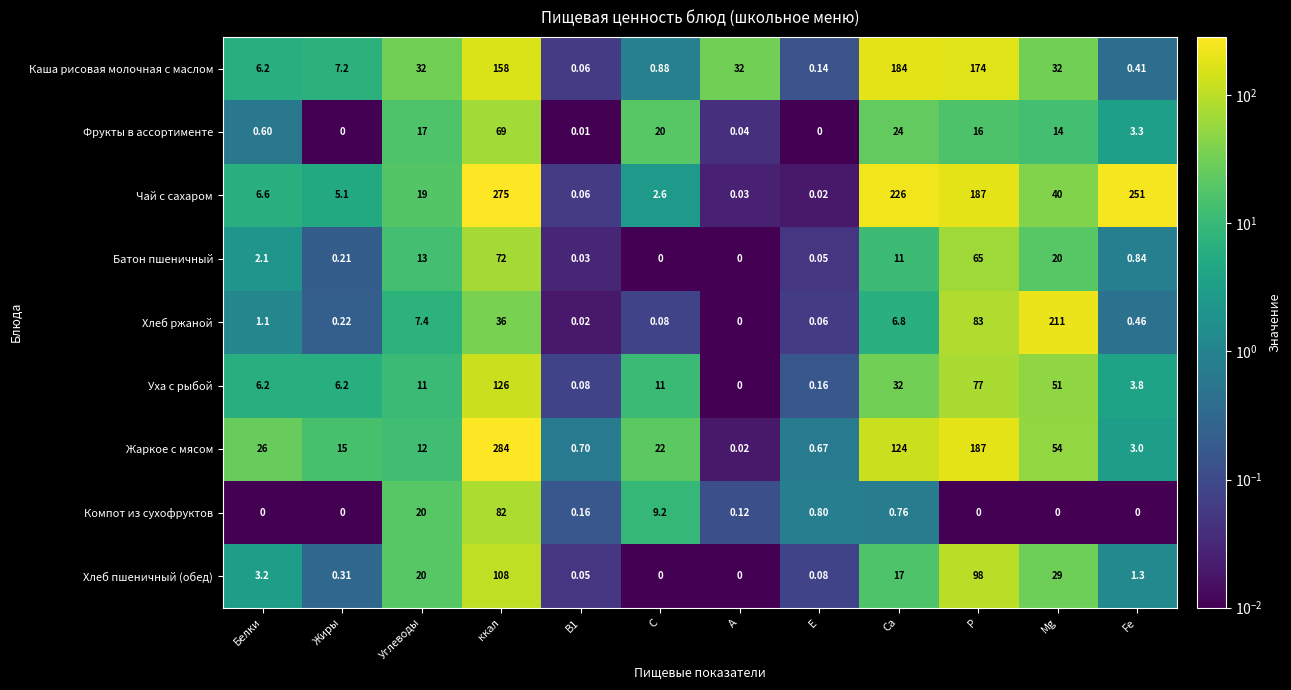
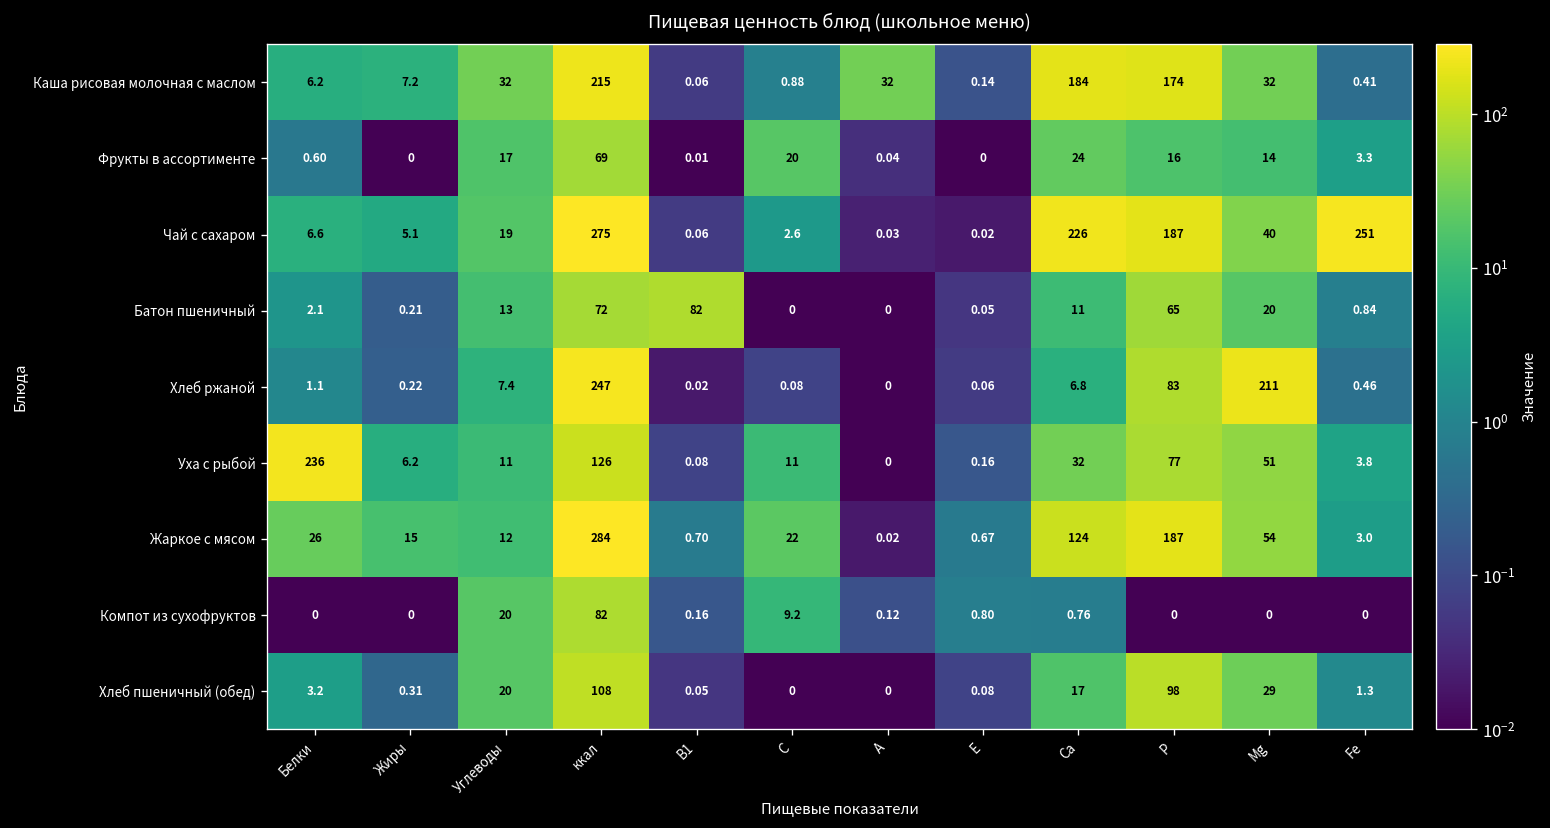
  {
    "Каша рисовая молочная с маслом": {
      "Белки": 6.2,
      "Жиры": 7.2,
      "Углеводы": 32,
-     "ккал": 158,
+     "ккал": 215,
      "B1": 0.06,
      "C": 0.88,
      "A": 32,
      "E": 0.14,
      "Ca": 184,
      "P": 174,
      "Mg": 32,
      "Fe": 0.41
    },
    "Фрукты в ассортименте": {
      "Белки": 0.60,
      "Жиры": 0,
      "Углеводы": 17,
      "ккал": 69,
      "B1": 0.01,
      "C": 20,
      "A": 0.04,
      "E": 0,
      "Ca": 24,
      "P": 16,
      "Mg": 14,
      "Fe": 3.3
    },
    "Чай с сахаром": {
      "Белки": 6.6,
      "Жиры": 5.1,
      "Углеводы": 19,
      "ккал": 275,
      "B1": 0.06,
      "C": 2.6,
      "A": 0.03,
      "E": 0.02,
      "Ca": 226,
      "P": 187,
      "Mg": 40,
      "Fe": 251
    },
    "Батон пшеничный": {
      "Белки": 2.1,
      "Жиры": 0.21,
      "Углеводы": 13,
      "ккал": 72,
-     "B1": 0.03,
+     "B1": 82,
      "C": 0,
      "A": 0,
      "E": 0.05,
      "Ca": 11,
      "P": 65,
      "Mg": 20,
      "Fe": 0.84
    },
    "Хлеб ржаной": {
      "Белки": 1.1,
      "Жиры": 0.22,
      "Углеводы": 7.4,
-     "ккал": 36,
+     "ккал": 247,
      "B1": 0.02,
      "C": 0.08,
      "A": 0,
      "E": 0.06,
      "Ca": 6.8,
      "P": 83,
      "Mg": 211,
      "Fe": 0.46
    },
    "Уха с рыбой": {
-     "Белки": 6.2,
+     "Белки": 236,
      "Жиры": 6.2,
      "Углеводы": 11,
      "ккал": 126,
      "B1": 0.08,
      "C": 11,
      "A": 0,
      "E": 0.16,
      "Ca": 32,
      "P": 77,
      "Mg": 51,
      "Fe": 3.8
    },
    "Жаркое с мясом": {
      "Белки": 26,
      "Жиры": 15,
      "Углеводы": 12,
      "ккал": 284,
      "B1": 0.70,
      "C": 22,
      "A": 0.02,
      "E": 0.67,
      "Ca": 124,
      "P": 187,
      "Mg": 54,
      "Fe": 3.0
    },
    "Компот из сухофруктов": {
      "Белки": 0,
      "Жиры": 0,
      "Углеводы": 20,
      "ккал": 82,
      "B1": 0.16,
      "C": 9.2,
      "A": 0.12,
      "E": 0.80,
      "Ca": 0.76,
      "P": 0,
      "Mg": 0,
      "Fe": 0
    },
    "Хлеб пшеничный (обед)": {
      "Белки": 3.2,
      "Жиры": 0.31,
      "Углеводы": 20,
      "ккал": 108,
      "B1": 0.05,
      "C": 0,
      "A": 0,
      "E": 0.08,
      "Ca": 17,
      "P": 98,
      "Mg": 29,
      "Fe": 1.3
    }
  }
